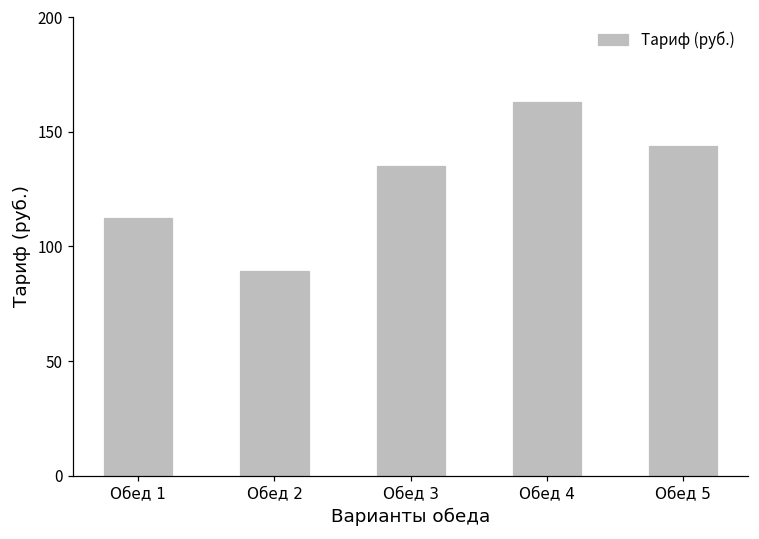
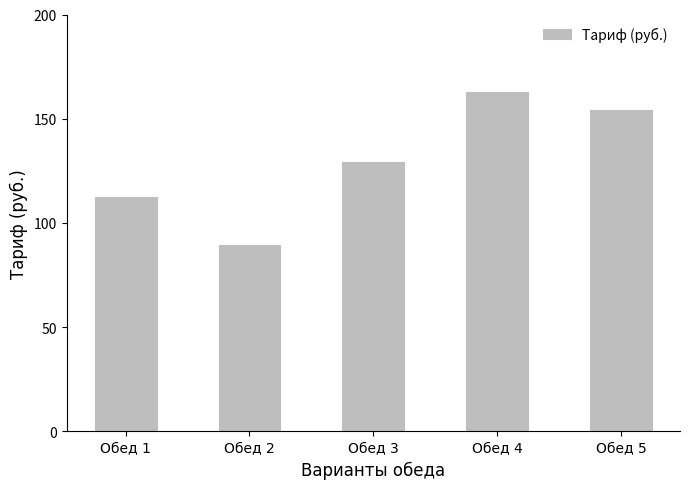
  {
    "Обед 1": 112,
    "Обед 2": 89,
-   "Обед 3": 135,
+   "Обед 3": 129,
    "Обед 4": 163,
-   "Обед 5": 144
+   "Обед 5": 154
  }
